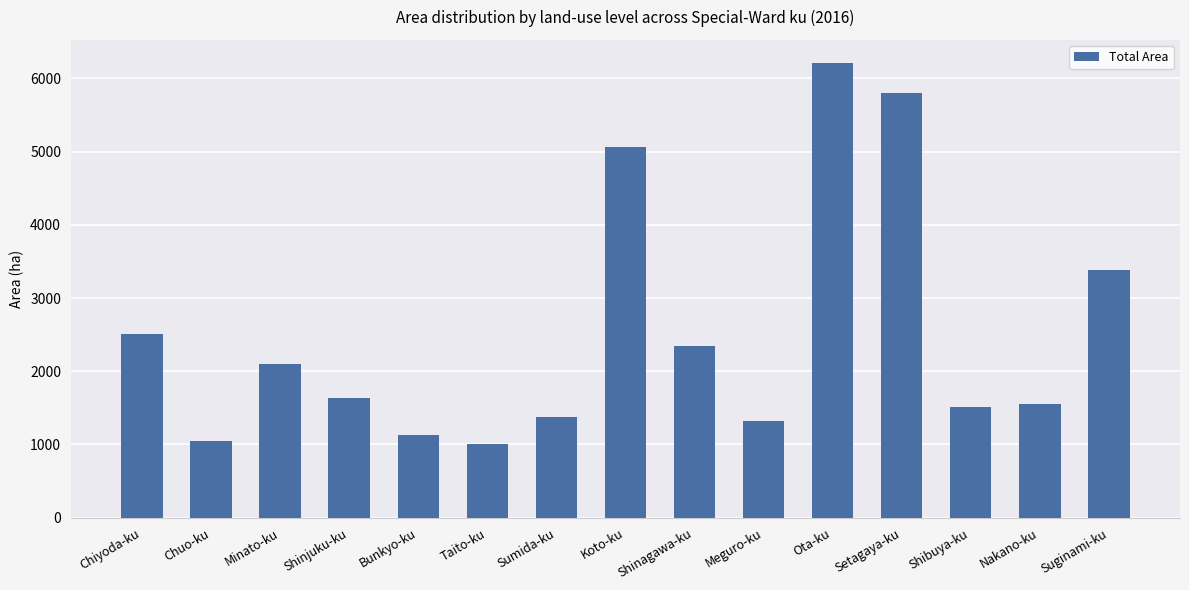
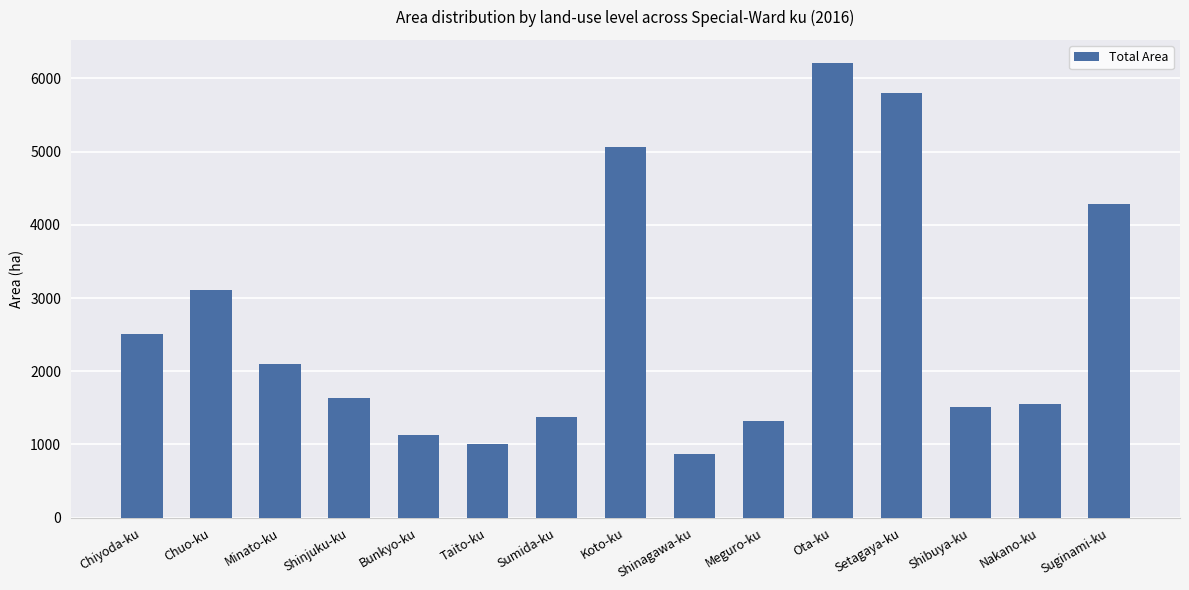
  {
    "Chiyoda-ku": 2500,
-   "Chuo-ku": 1000,
+   "Chuo-ku": 3100,
    "Minato-ku": 2100,
    "Shinjuku-ku": 1600,
    "Bunkyo-ku": 1100,
    "Taito-ku": 1000,
    "Sumida-ku": 1400,
    "Koto-ku": 5100,
-   "Shinagawa-ku": 2300,
+   "Shinagawa-ku": 900,
    "Meguro-ku": 1300,
    "Ota-ku": 6200,
    "Setagaya-ku": 5800,
    "Shibuya-ku": 1500,
    "Nakano-ku": 1600,
-   "Suginami-ku": 3400
+   "Suginami-ku": 4300
  }
